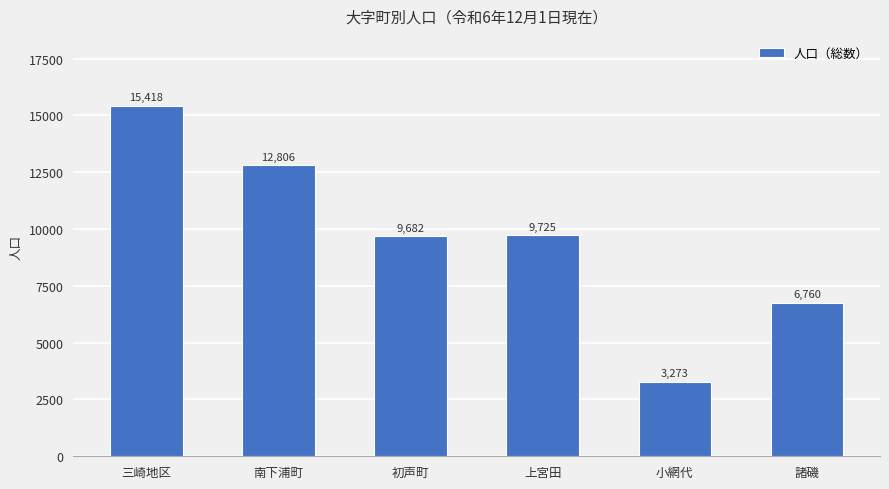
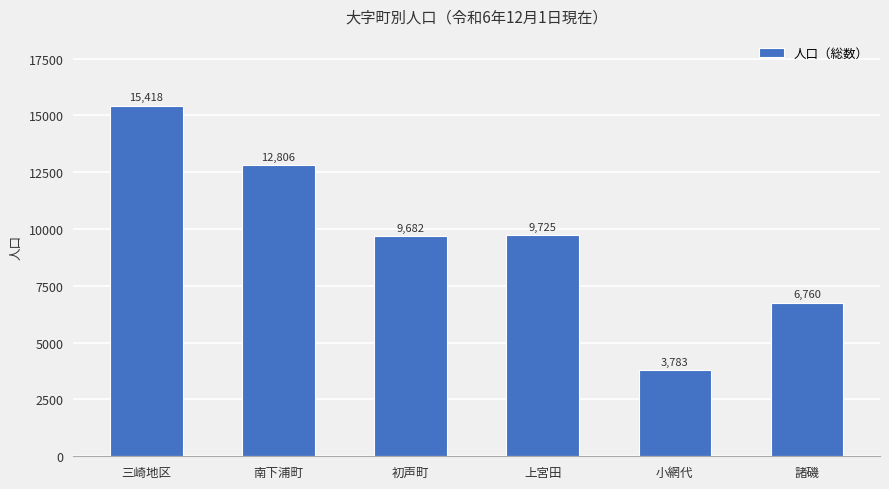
  {
    "三崎地区": "15,418",
    "南下浦町": "12,806",
    "初声町": "9,682",
    "上宮田": "9,725",
-   "小網代": "3,273",
+   "小網代": "3,783",
    "諸磯": "6,760"
  }
